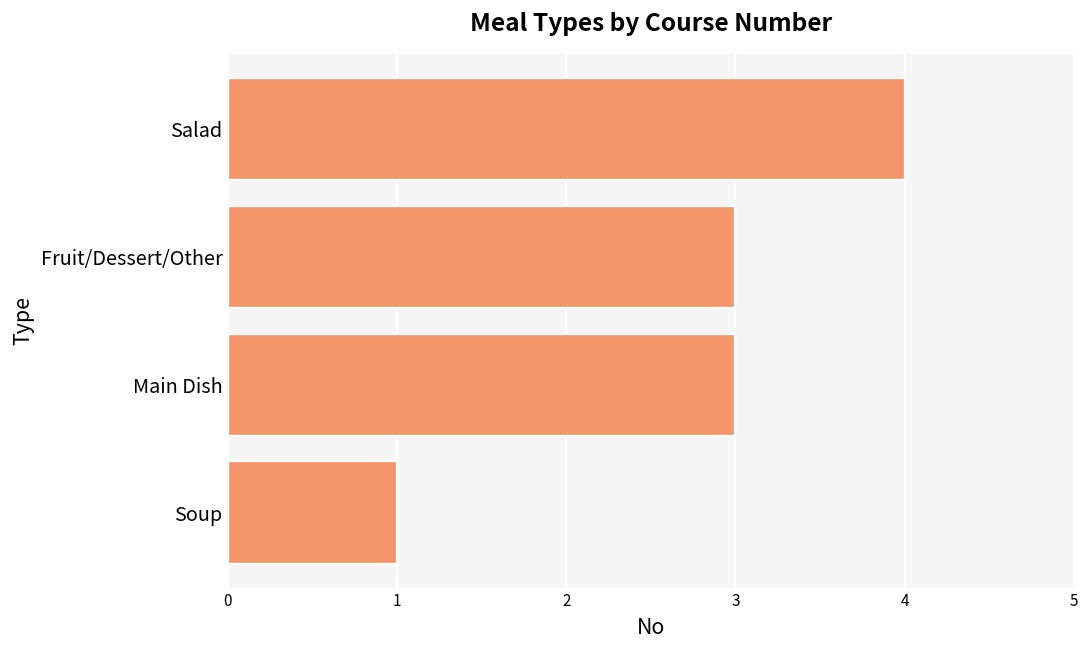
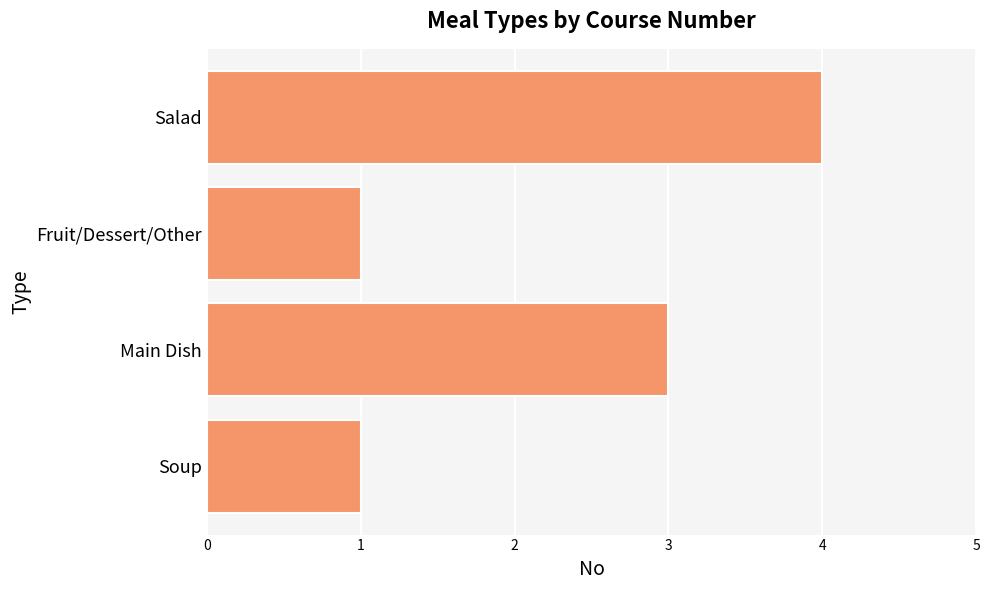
  {
    "Salad": 4,
-   "Fruit/Dessert/Other": 3,
+   "Fruit/Dessert/Other": 1,
    "Main Dish": 3,
    "Soup": 1
  }
